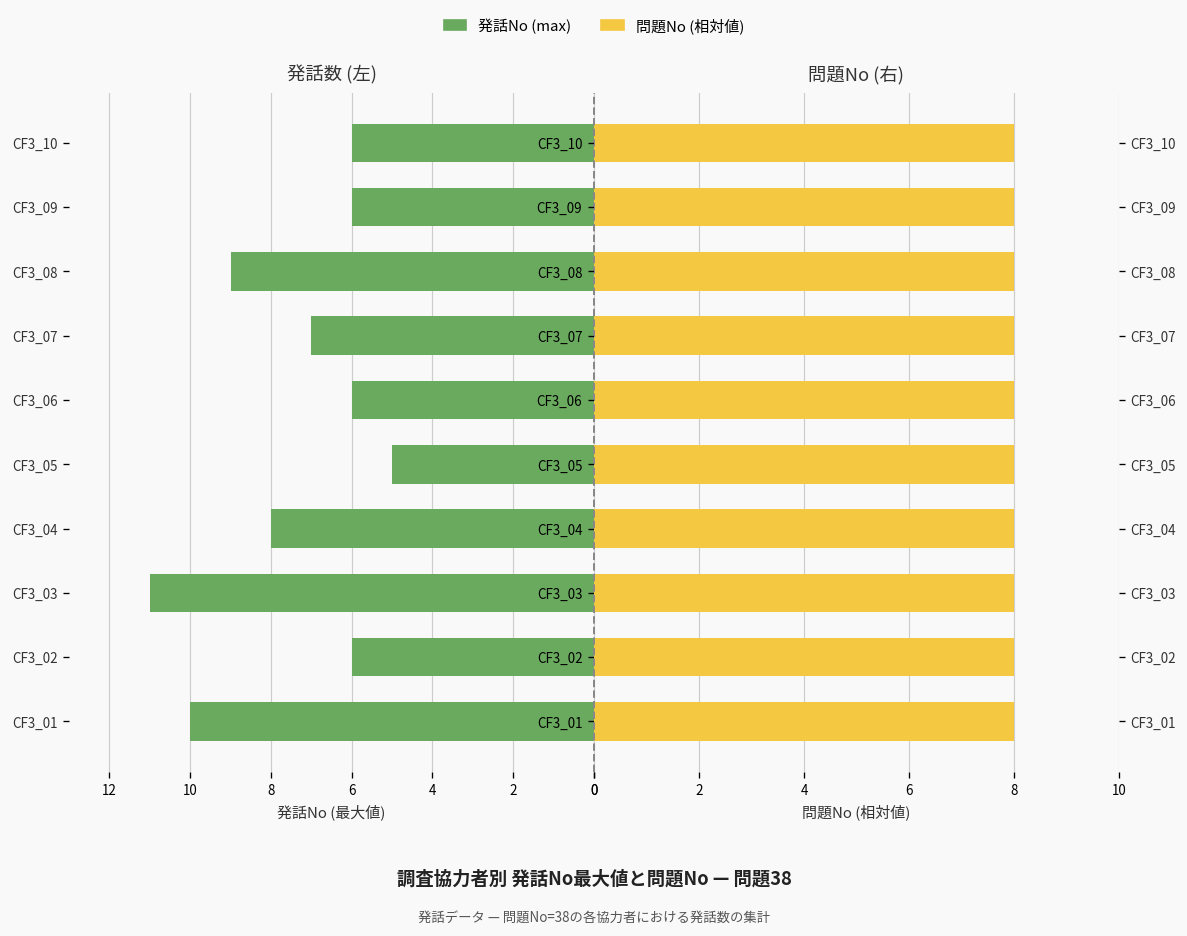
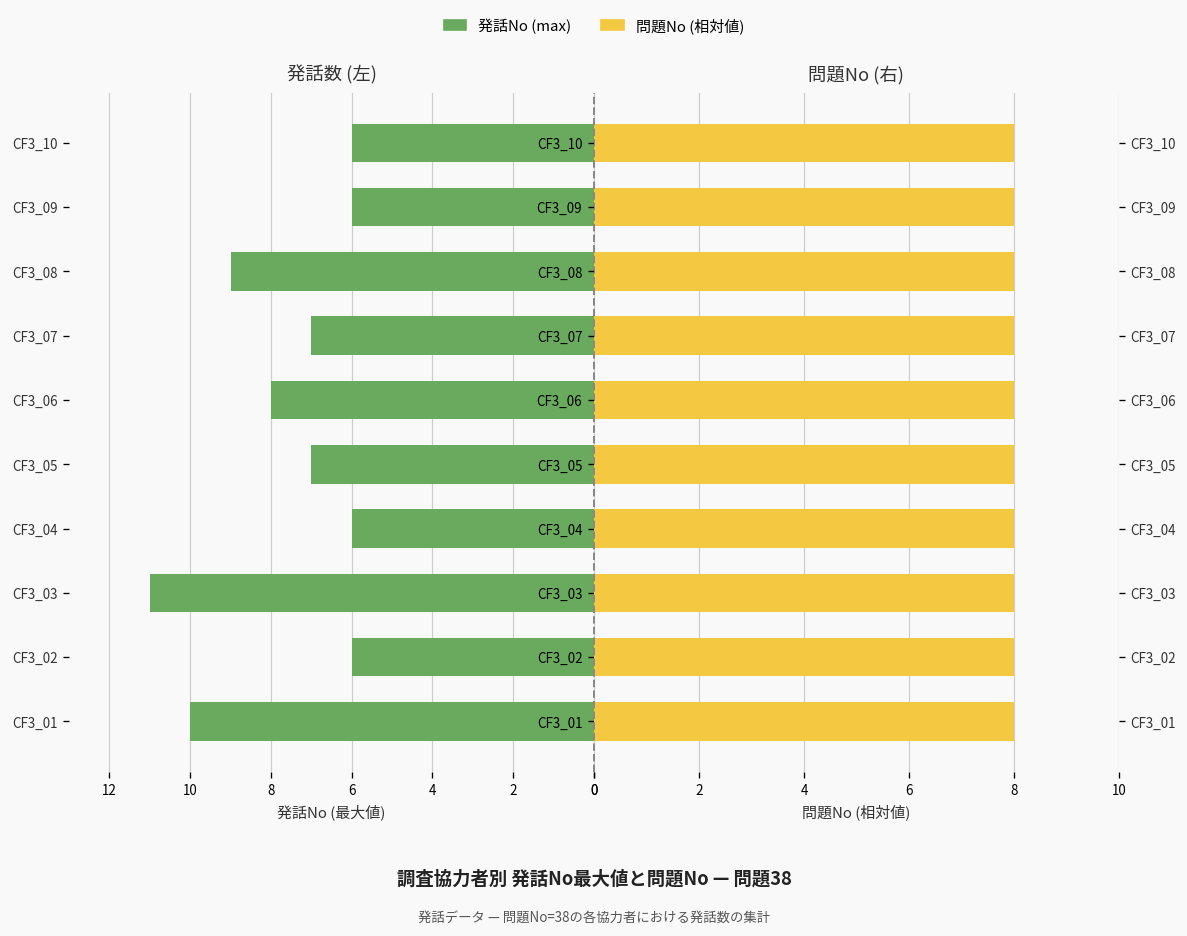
  {
    "発話数 (左)": {
      "CF3_10": 6,
      "CF3_09": 6,
      "CF3_08": 9,
      "CF3_07": 7,
-     "CF3_06": 6,
-     "CF3_05": 5,
-     "CF3_04": 8,
+     "CF3_06": 8,
+     "CF3_05": 7,
+     "CF3_04": 6,
      "CF3_03": 11,
      "CF3_02": 6,
      "CF3_01": 10
    },
    "問題No (右)": {
      "CF3_10": 8.0,
      "CF3_09": 8.0,
      "CF3_08": 8.0,
      "CF3_07": 8.0,
      "CF3_06": 8.0,
      "CF3_05": 8.0,
      "CF3_04": 8.0,
      "CF3_03": 8.0,
      "CF3_02": 8.0,
      "CF3_01": 8.0
    }
  }
